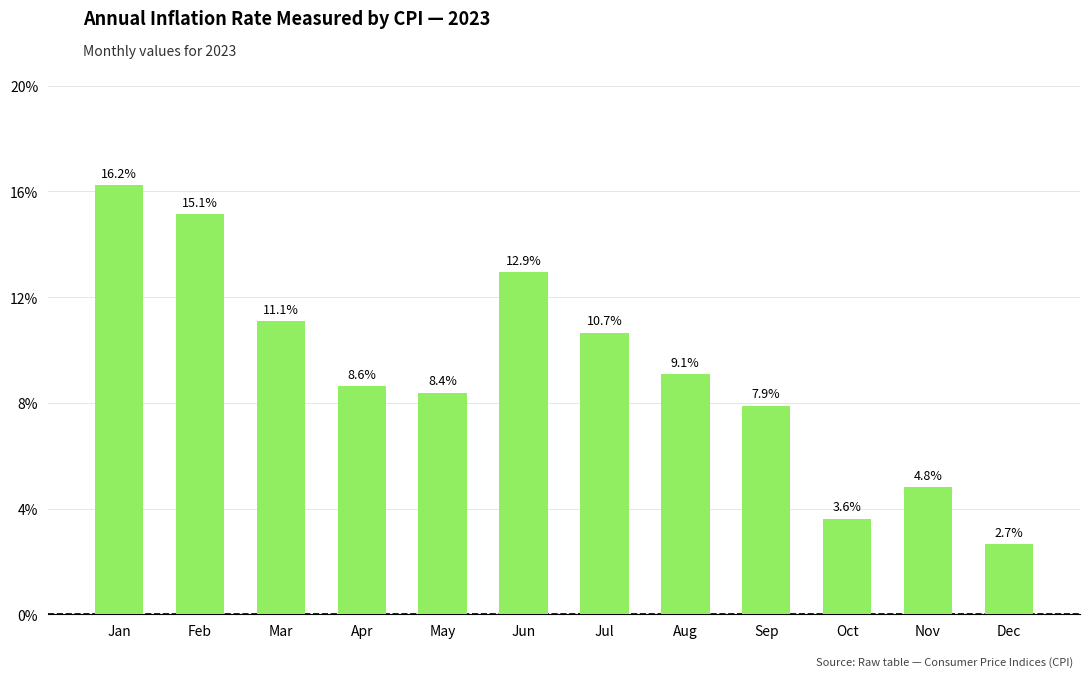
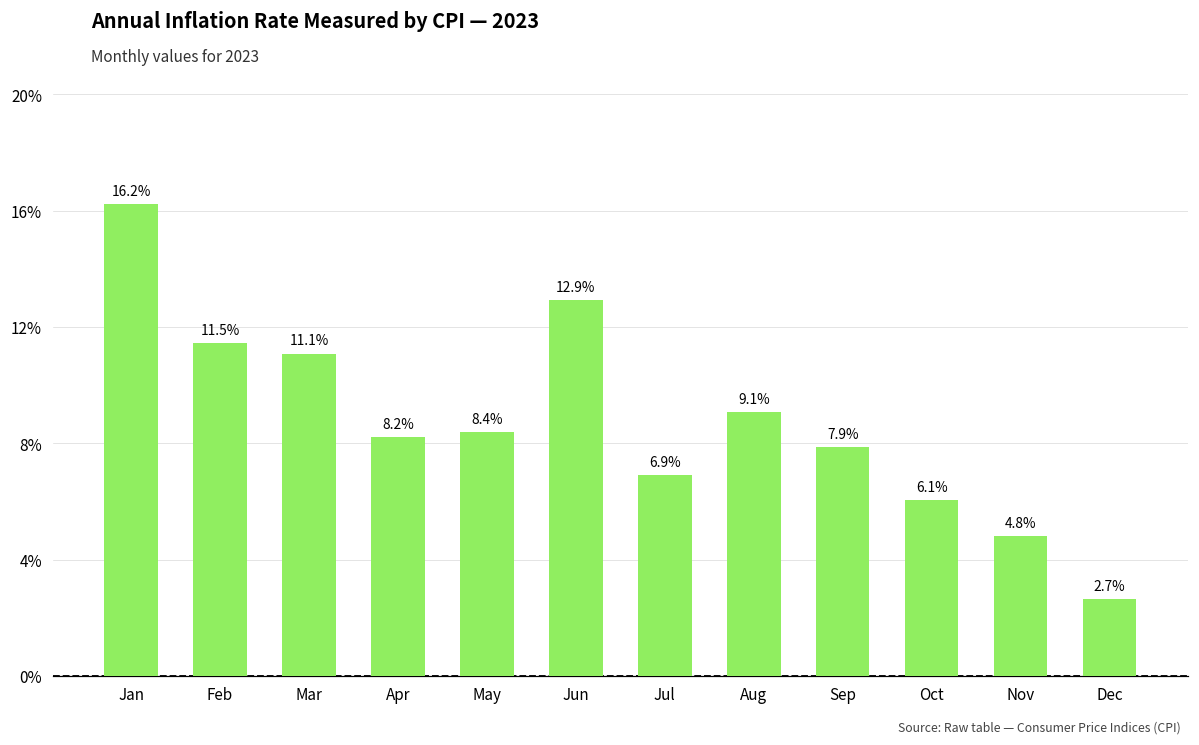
  {
    "Jan": "16.2%",
-   "Feb": "15.1%",
+   "Feb": "11.5%",
    "Mar": "11.1%",
-   "Apr": "8.6%",
+   "Apr": "8.2%",
    "May": "8.4%",
    "Jun": "12.9%",
-   "Jul": "10.7%",
+   "Jul": "6.9%",
    "Aug": "9.1%",
    "Sep": "7.9%",
-   "Oct": "3.6%",
+   "Oct": "6.1%",
    "Nov": "4.8%",
    "Dec": "2.7%"
  }
